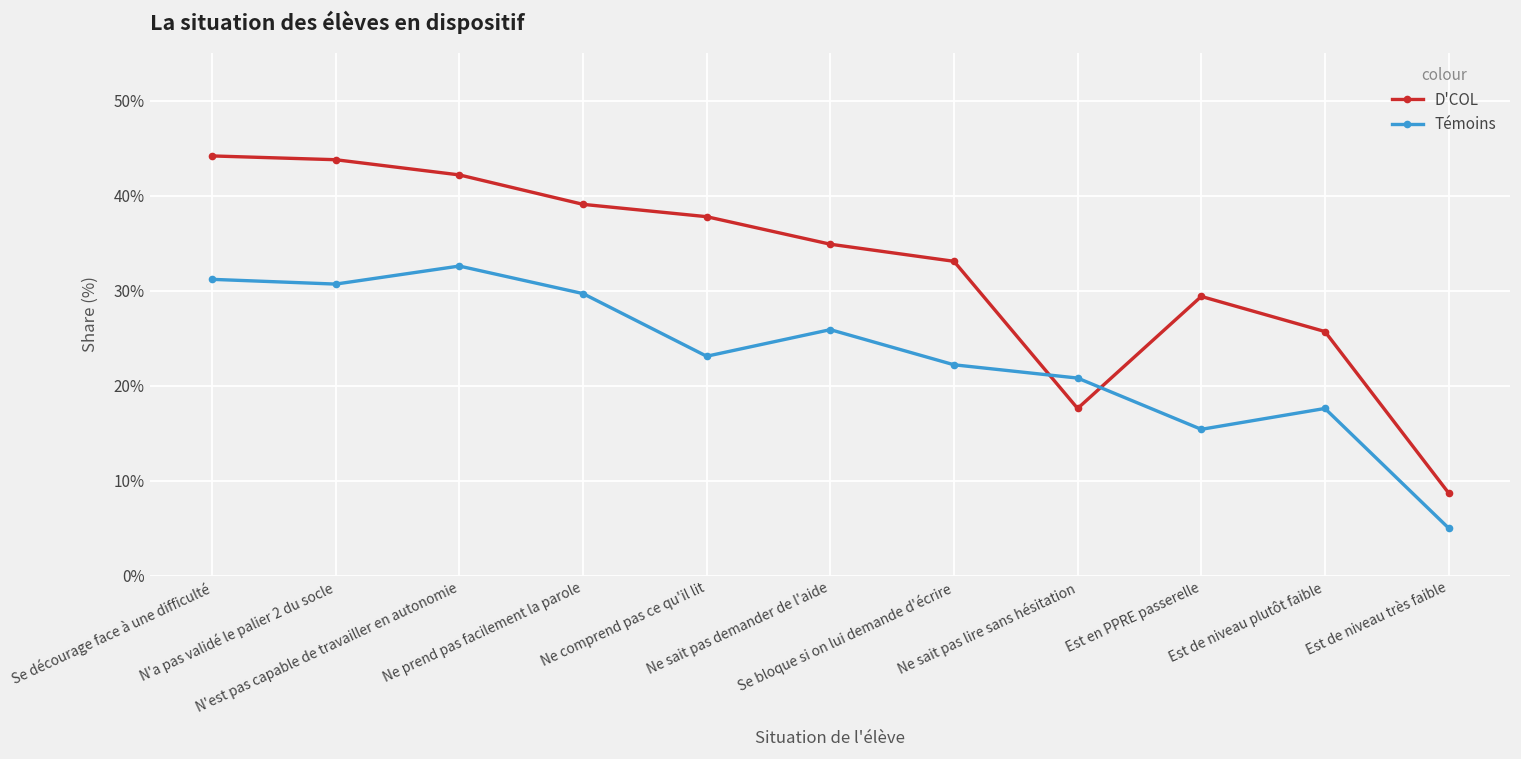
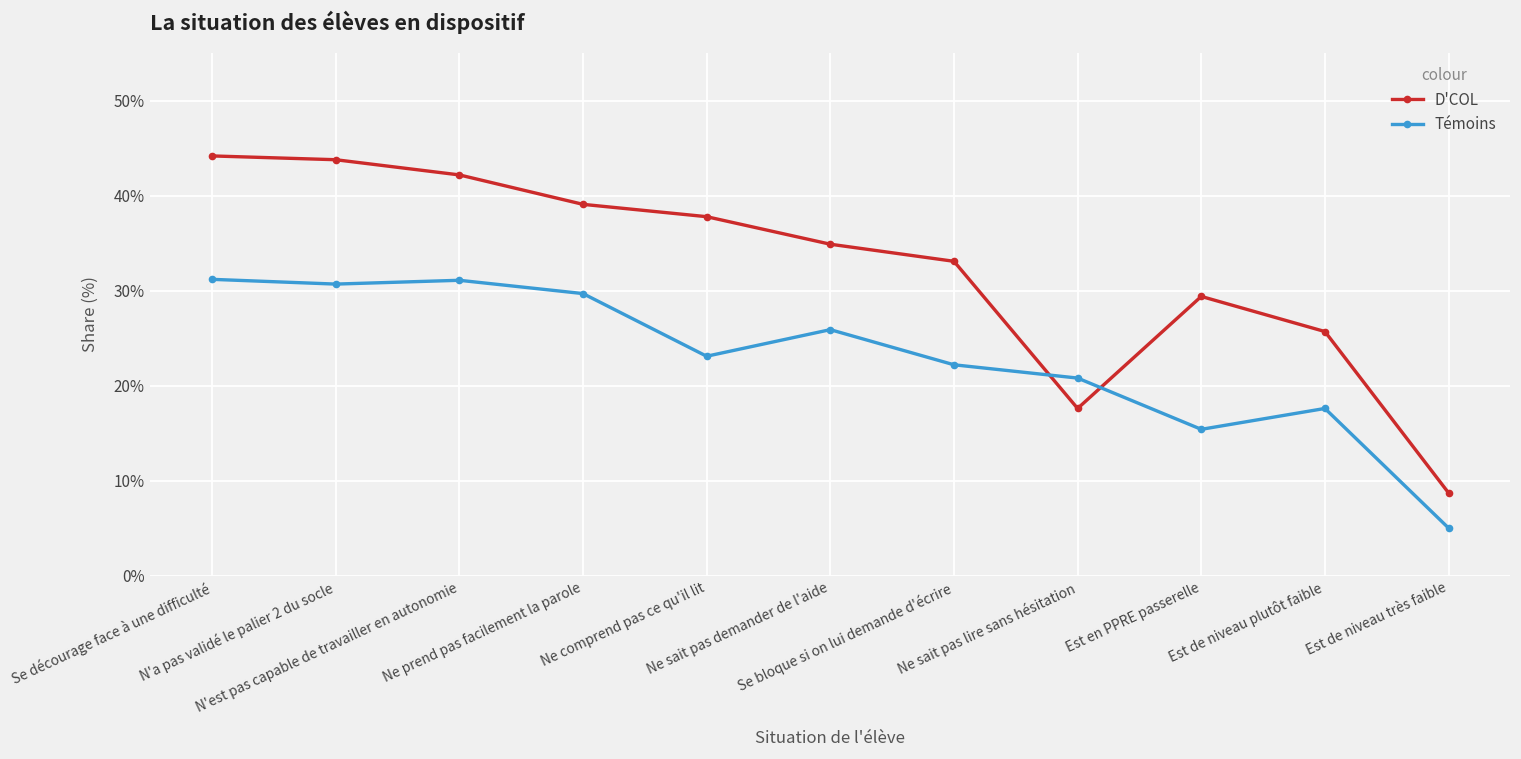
  {
    "D'COL": {
      "Se décourage face à une difficulté": "44%",
      "N'a pas validé le palier 2 du socle": "44%",
      "N'est pas capable de travailler en autonomie": "42%",
      "Ne prend pas facilement la parole": "39%",
      "Ne comprend pas ce qu'il lit": "38%",
      "Ne sait pas demander de l'aide": "35%",
      "Se bloque si on lui demande d'écrire": "33%",
      "Ne sait pas lire sans hésitation": "18%",
      "Est en PPRE passerelle": "29%",
      "Est de niveau plutôt faible": "26%",
      "Est de niveau très faible": "9%"
    },
    "Témoins": {
      "Se décourage face à une difficulté": "31%",
      "N'a pas validé le palier 2 du socle": "31%",
-     "N'est pas capable de travailler en autonomie": "33%",
+     "N'est pas capable de travailler en autonomie": "31%",
      "Ne prend pas facilement la parole": "30%",
      "Ne comprend pas ce qu'il lit": "23%",
      "Ne sait pas demander de l'aide": "26%",
      "Se bloque si on lui demande d'écrire": "22%",
      "Ne sait pas lire sans hésitation": "21%",
      "Est en PPRE passerelle": "15%",
      "Est de niveau plutôt faible": "18%",
      "Est de niveau très faible": "5%"
    }
  }
